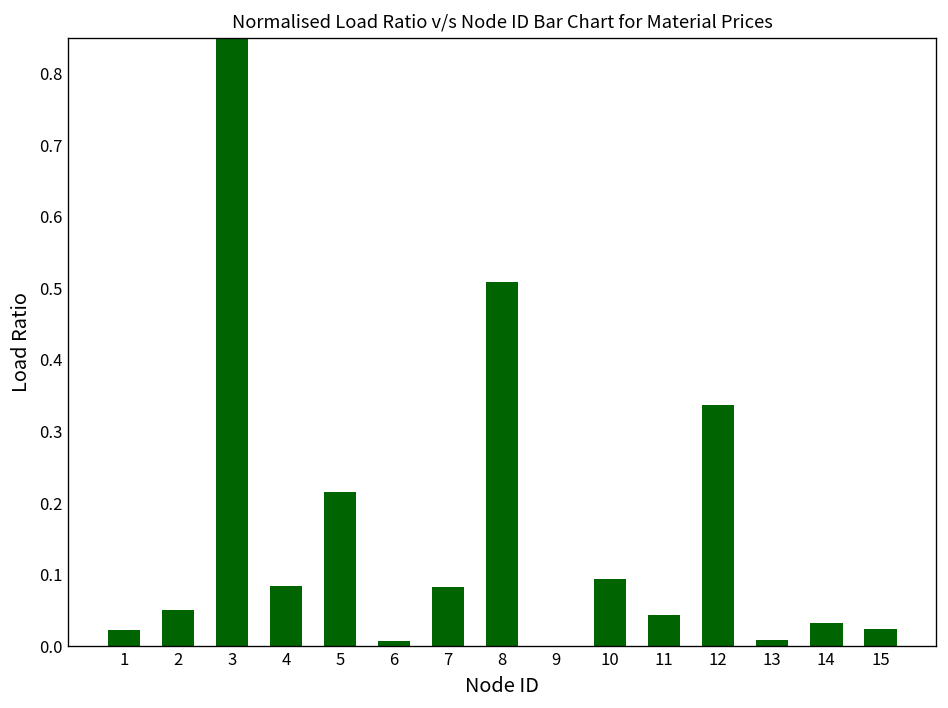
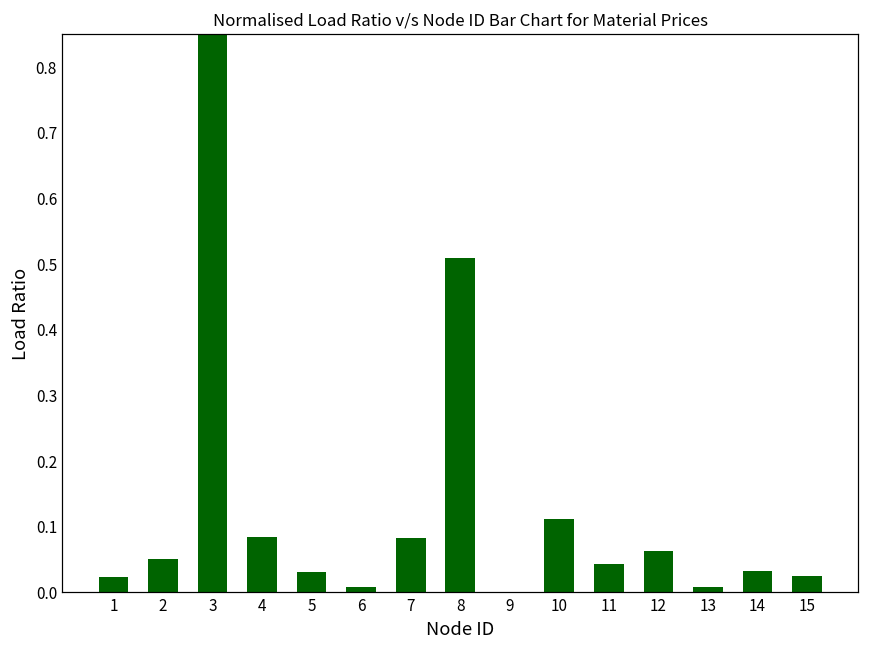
  {
    "1": 0.02,
    "2": 0.05,
    "4": 0.08,
-   "5": 0.22,
+   "5": 0.03,
    "6": 0.01,
    "7": 0.08,
    "8": 0.51,
-   "10": 0.09,
+   "10": 0.11,
    "11": 0.04,
-   "12": 0.34,
+   "12": 0.06,
    "13": 0.01,
    "14": 0.03,
    "15": 0.02
  }
